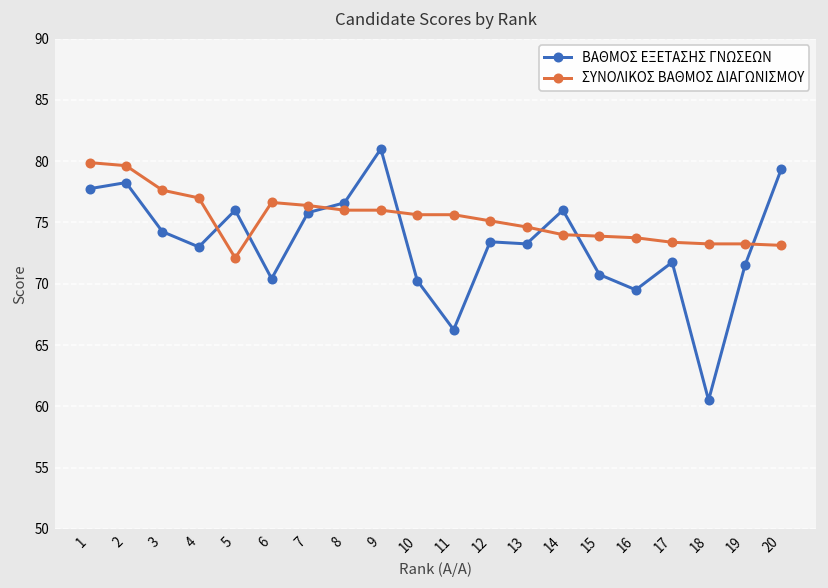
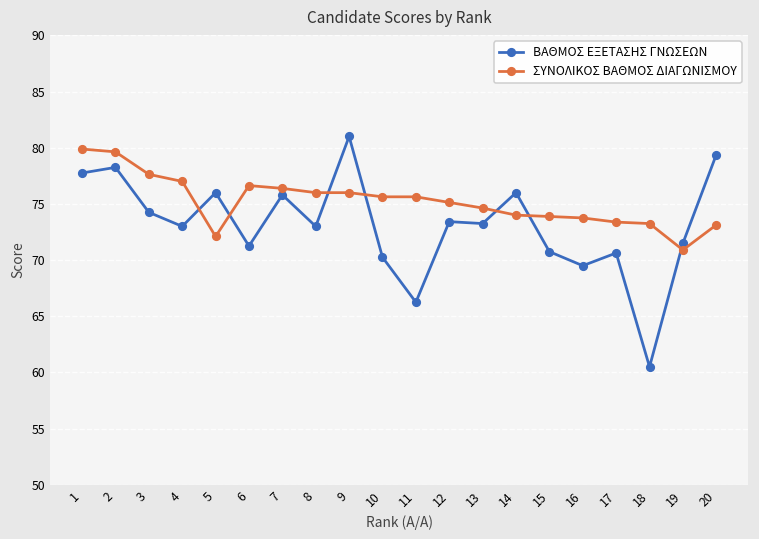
  {
    "ΒΑΘΜΟΣ ΕΞΕΤΑΣΗΣ ΓΝΩΣΕΩΝ": {
      "1": 77.8,
      "2": 78.3,
      "3": 74.3,
      "4": 73.0,
      "5": 76.0,
-     "6": 70.4,
+     "6": 71.3,
      "7": 75.8,
-     "8": 76.6,
+     "8": 73.0,
      "9": 81.0,
      "10": 70.3,
      "11": 66.3,
      "12": 73.4,
      "13": 73.3,
      "14": 76.0,
      "15": 70.8,
      "16": 69.5,
-     "17": 71.8,
+     "17": 70.6,
      "18": 60.5,
      "19": 71.5,
      "20": 79.4
    },
    "ΣΥΝΟΛΙΚΟΣ ΒΑΘΜΟΣ ΔΙΑΓΩΝΙΣΜΟΥ": {
      "1": 79.9,
      "2": 79.6,
      "3": 77.6,
      "4": 77.0,
      "5": 72.1,
      "6": 76.6,
      "7": 76.4,
      "8": 76.0,
      "9": 76.0,
      "10": 75.6,
      "11": 75.6,
      "12": 75.1,
      "13": 74.6,
      "14": 74.0,
      "15": 73.9,
      "16": 73.8,
      "17": 73.4,
      "18": 73.3,
-     "19": 73.3,
+     "19": 70.9,
      "20": 73.1
    }
  }
